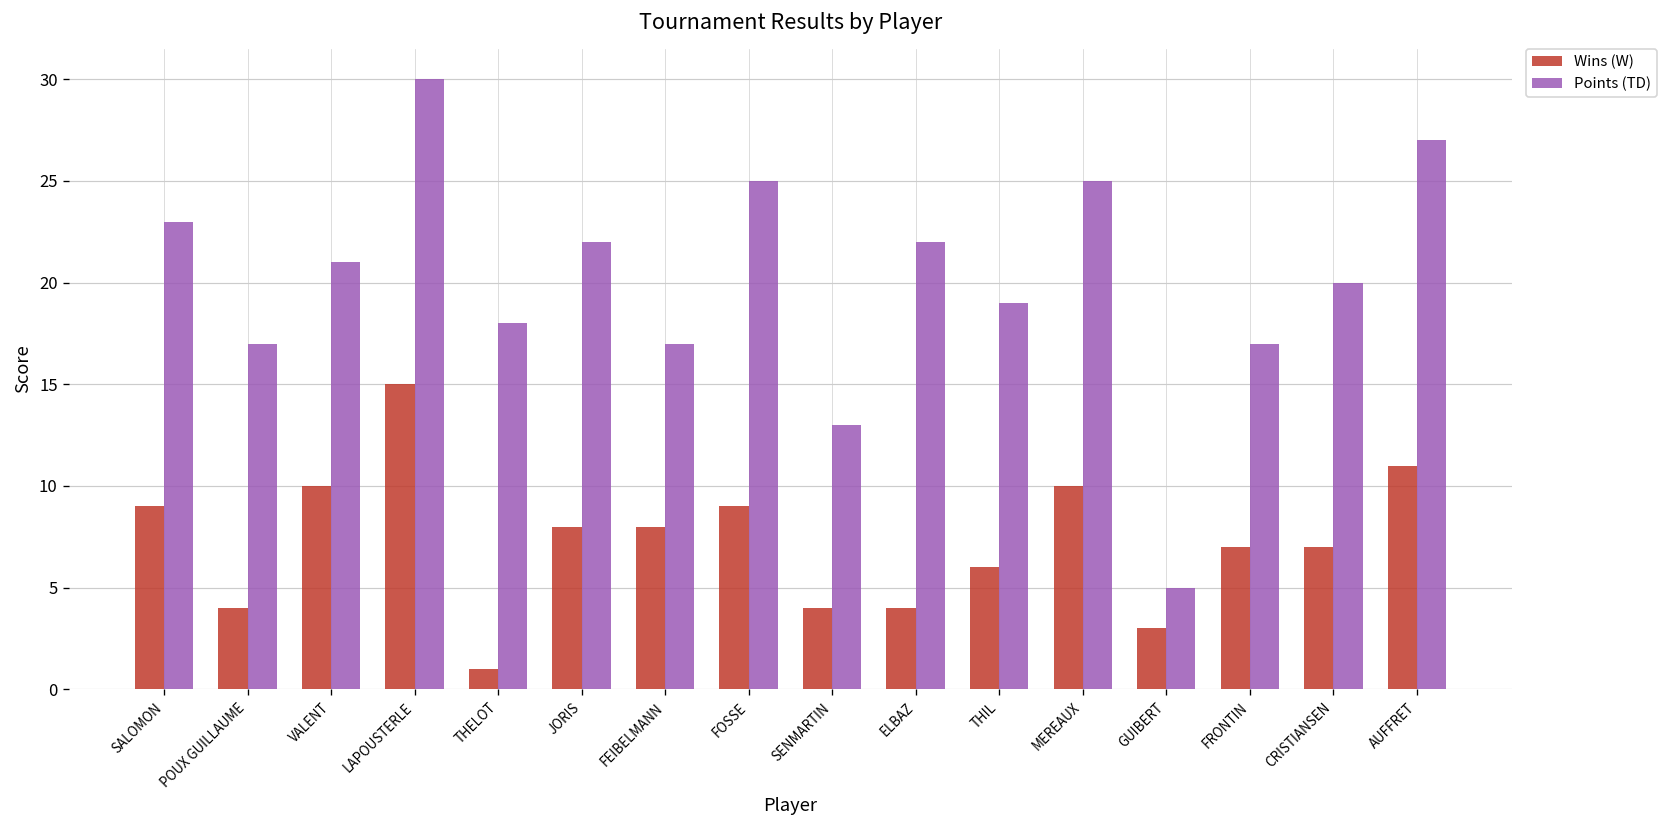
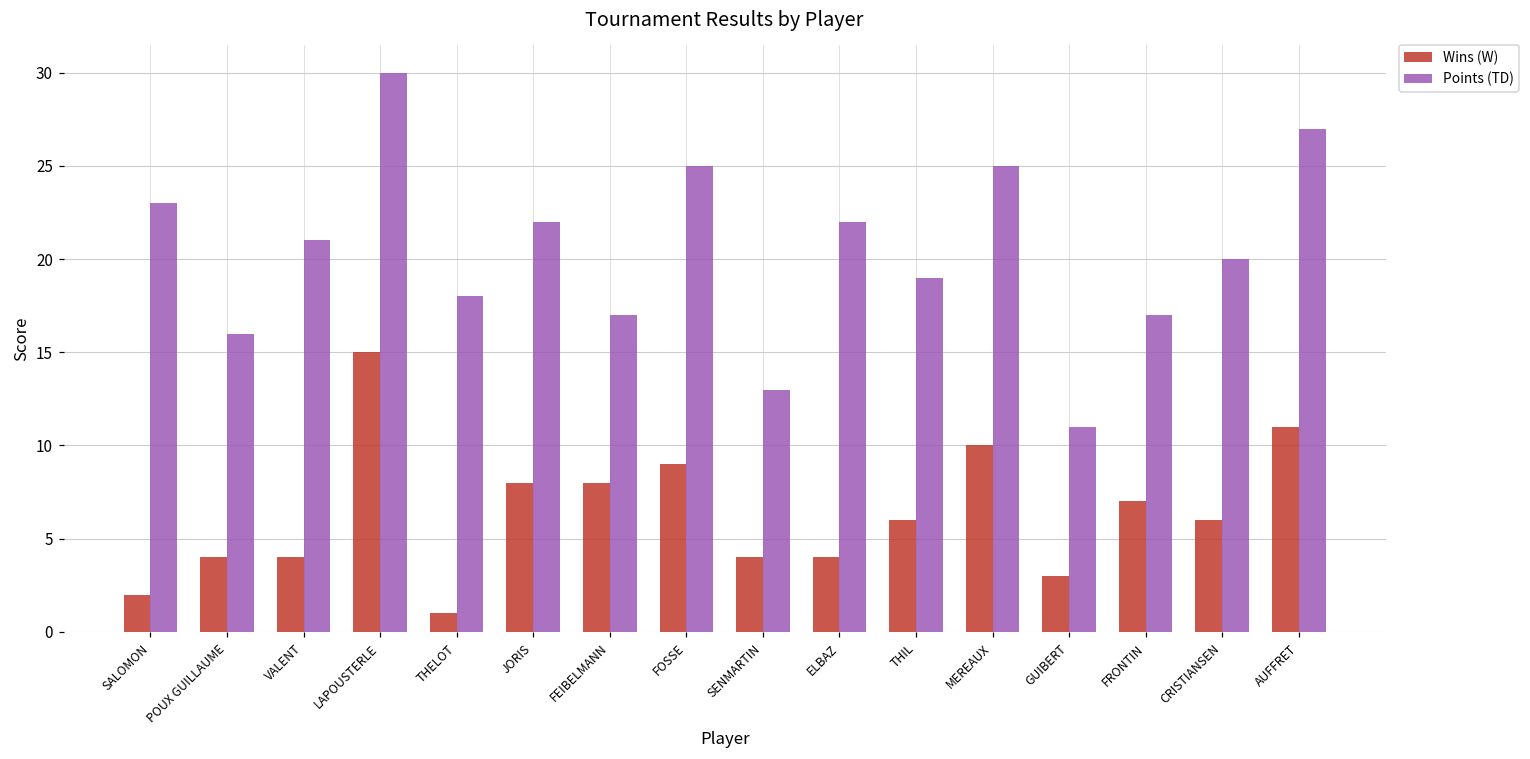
  {
    "Wins (W)": {
-     "SALOMON": 9,
+     "SALOMON": 2,
      "POUX GUILLAUME": 4,
-     "VALENT": 10,
+     "VALENT": 4,
      "LAPOUSTERLE": 15,
      "THELOT": 1,
      "JORIS": 8,
      "FEIBELMANN": 8,
      "FOSSE": 9,
      "SENMARTIN": 4,
      "ELBAZ": 4,
      "THIL": 6,
      "MEREAUX": 10,
      "GUIBERT": 3,
      "FRONTIN": 7,
-     "CRISTIANSEN": 7,
+     "CRISTIANSEN": 6,
      "AUFFRET": 11
    },
    "Points (TD)": {
      "SALOMON": 23,
-     "POUX GUILLAUME": 17,
+     "POUX GUILLAUME": 16,
      "VALENT": 21,
      "LAPOUSTERLE": 30,
      "THELOT": 18,
      "JORIS": 22,
      "FEIBELMANN": 17,
      "FOSSE": 25,
      "SENMARTIN": 13,
      "ELBAZ": 22,
      "THIL": 19,
      "MEREAUX": 25,
-     "GUIBERT": 5,
+     "GUIBERT": 11,
      "FRONTIN": 17,
      "CRISTIANSEN": 20,
      "AUFFRET": 27
    }
  }
